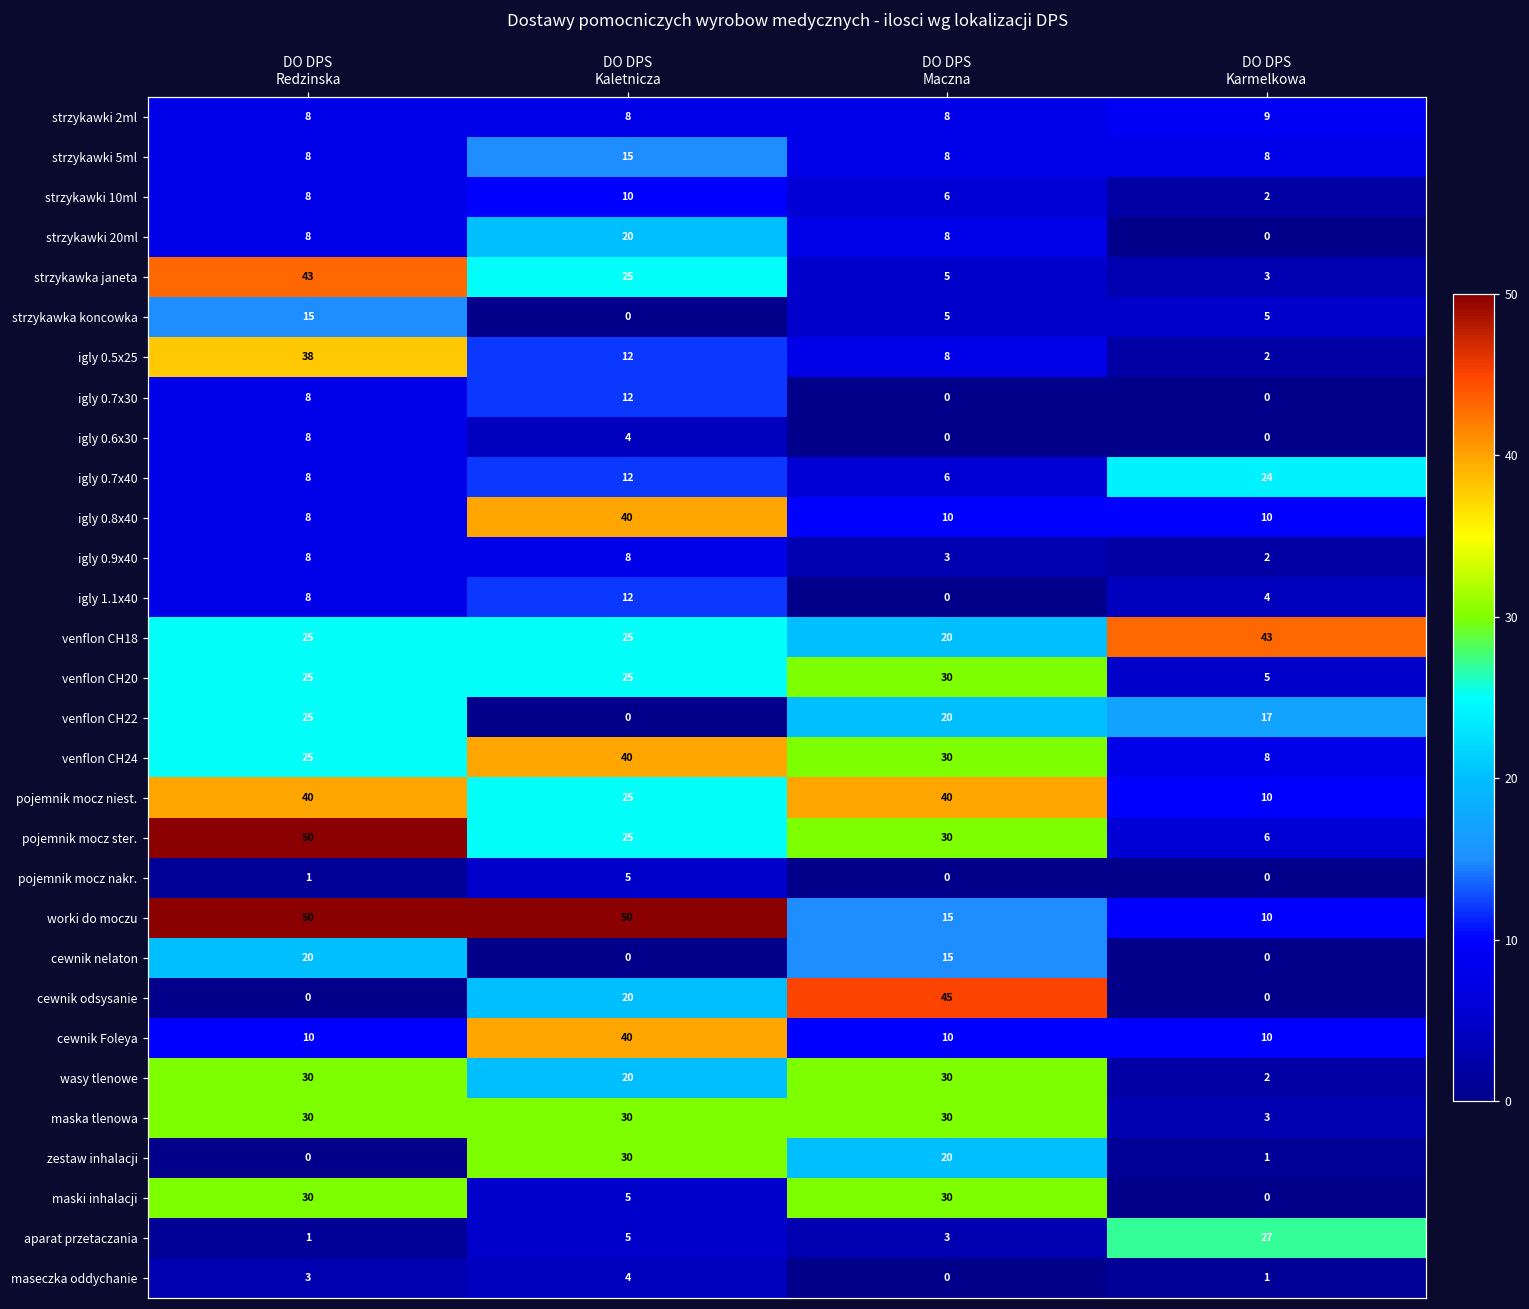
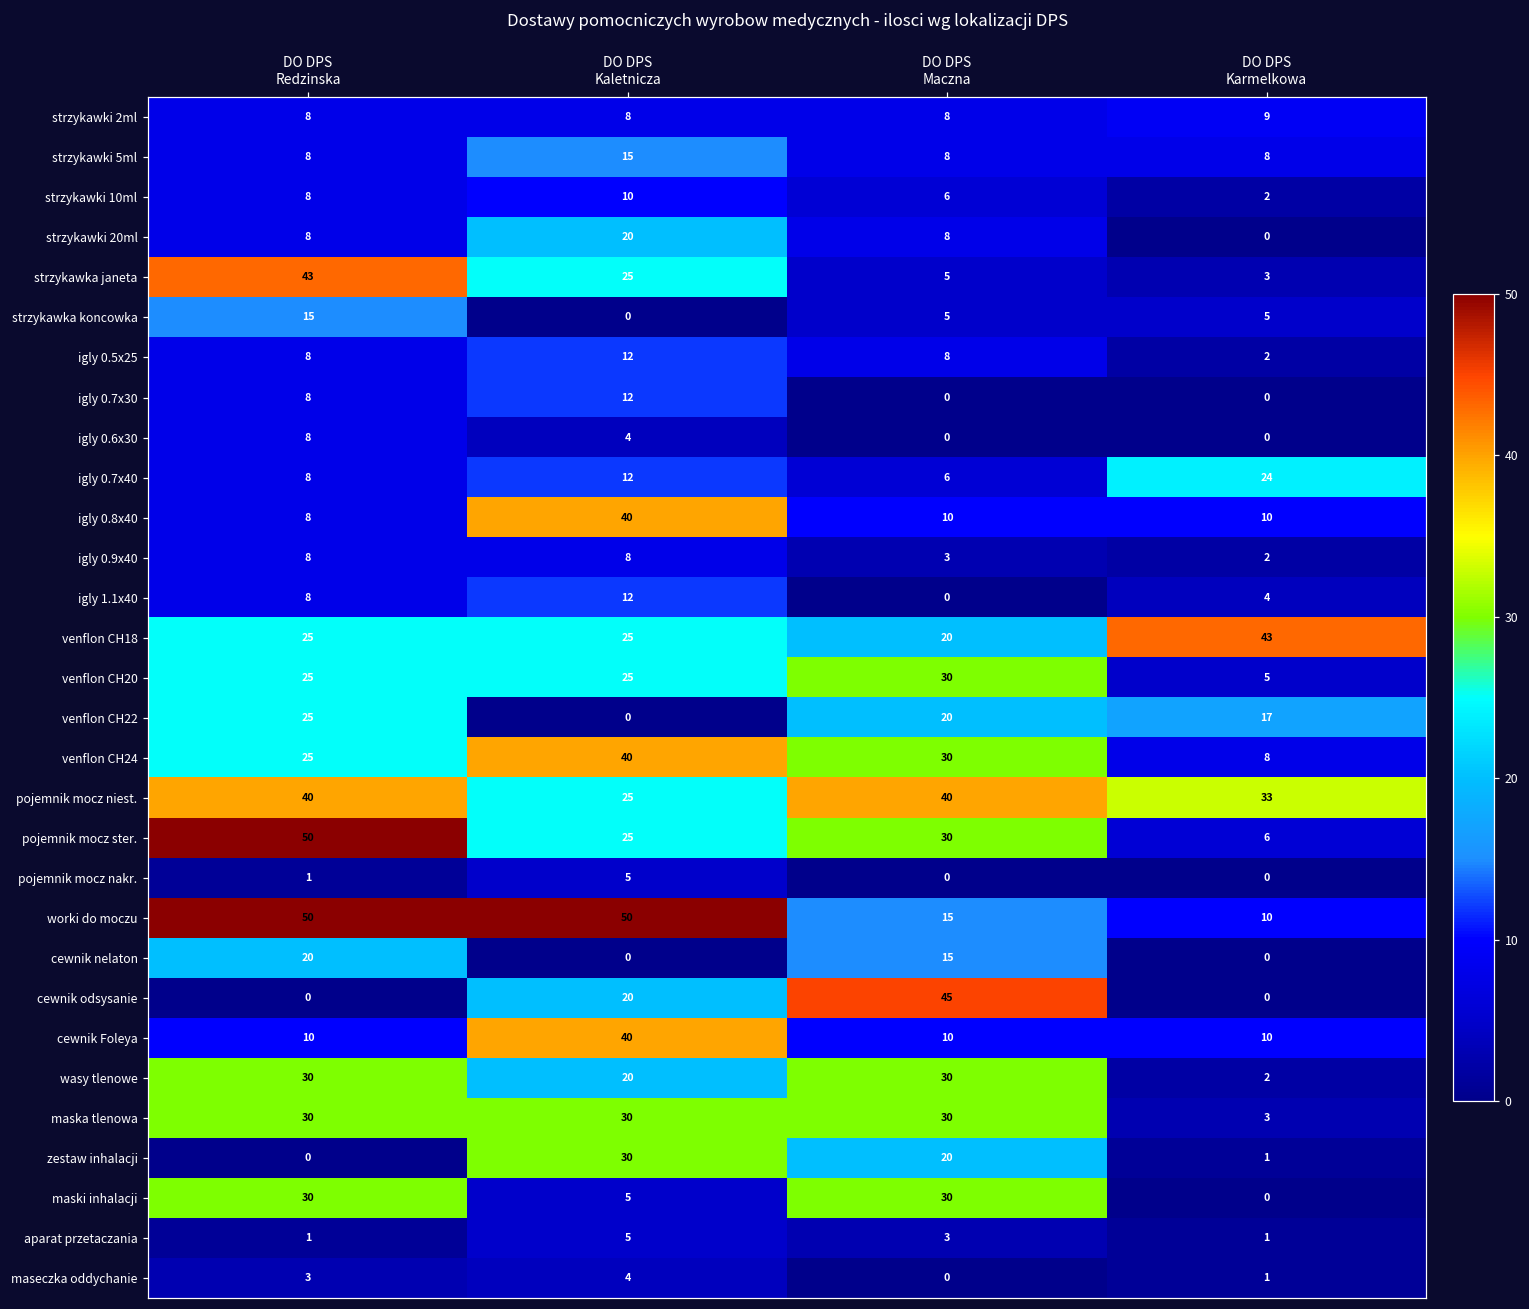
  {
    "strzykawki 2ml": {
      "DO DPS Redzinska": 8,
      "DO DPS Kaletnicza": 8,
      "DO DPS Maczna": 8,
      "DO DPS Karmelkowa": 9
    },
    "strzykawki 5ml": {
      "DO DPS Redzinska": 8,
      "DO DPS Kaletnicza": 15,
      "DO DPS Maczna": 8,
      "DO DPS Karmelkowa": 8
    },
    "strzykawki 10ml": {
      "DO DPS Redzinska": 8,
      "DO DPS Kaletnicza": 10,
      "DO DPS Maczna": 6,
      "DO DPS Karmelkowa": 2
    },
    "strzykawki 20ml": {
      "DO DPS Redzinska": 8,
      "DO DPS Kaletnicza": 20,
      "DO DPS Maczna": 8,
      "DO DPS Karmelkowa": 0
    },
    "strzykawka janeta": {
      "DO DPS Redzinska": 43,
      "DO DPS Kaletnicza": 25,
      "DO DPS Maczna": 5,
      "DO DPS Karmelkowa": 3
    },
    "strzykawka koncowka": {
      "DO DPS Redzinska": 15,
      "DO DPS Kaletnicza": 0,
      "DO DPS Maczna": 5,
      "DO DPS Karmelkowa": 5
    },
    "igly 0.5x25": {
-     "DO DPS Redzinska": 38,
+     "DO DPS Redzinska": 8,
      "DO DPS Kaletnicza": 12,
      "DO DPS Maczna": 8,
      "DO DPS Karmelkowa": 2
    },
    "igly 0.7x30": {
      "DO DPS Redzinska": 8,
      "DO DPS Kaletnicza": 12,
      "DO DPS Maczna": 0,
      "DO DPS Karmelkowa": 0
    },
    "igly 0.6x30": {
      "DO DPS Redzinska": 8,
      "DO DPS Kaletnicza": 4,
      "DO DPS Maczna": 0,
      "DO DPS Karmelkowa": 0
    },
    "igly 0.7x40": {
      "DO DPS Redzinska": 8,
      "DO DPS Kaletnicza": 12,
      "DO DPS Maczna": 6,
      "DO DPS Karmelkowa": 24
    },
    "igly 0.8x40": {
      "DO DPS Redzinska": 8,
      "DO DPS Kaletnicza": 40,
      "DO DPS Maczna": 10,
      "DO DPS Karmelkowa": 10
    },
    "igly 0.9x40": {
      "DO DPS Redzinska": 8,
      "DO DPS Kaletnicza": 8,
      "DO DPS Maczna": 3,
      "DO DPS Karmelkowa": 2
    },
    "igly 1.1x40": {
      "DO DPS Redzinska": 8,
      "DO DPS Kaletnicza": 12,
      "DO DPS Maczna": 0,
      "DO DPS Karmelkowa": 4
    },
    "venflon CH18": {
      "DO DPS Redzinska": 25,
      "DO DPS Kaletnicza": 25,
      "DO DPS Maczna": 20,
      "DO DPS Karmelkowa": 43
    },
    "venflon CH20": {
      "DO DPS Redzinska": 25,
      "DO DPS Kaletnicza": 25,
      "DO DPS Maczna": 30,
      "DO DPS Karmelkowa": 5
    },
    "venflon CH22": {
      "DO DPS Redzinska": 25,
      "DO DPS Kaletnicza": 0,
      "DO DPS Maczna": 20,
      "DO DPS Karmelkowa": 17
    },
    "venflon CH24": {
      "DO DPS Redzinska": 25,
      "DO DPS Kaletnicza": 40,
      "DO DPS Maczna": 30,
      "DO DPS Karmelkowa": 8
    },
    "pojemnik mocz niest.": {
      "DO DPS Redzinska": 40,
      "DO DPS Kaletnicza": 25,
      "DO DPS Maczna": 40,
-     "DO DPS Karmelkowa": 10
+     "DO DPS Karmelkowa": 33
    },
    "pojemnik mocz ster.": {
      "DO DPS Redzinska": 50,
      "DO DPS Kaletnicza": 25,
      "DO DPS Maczna": 30,
      "DO DPS Karmelkowa": 6
    },
    "pojemnik mocz nakr.": {
      "DO DPS Redzinska": 1,
      "DO DPS Kaletnicza": 5,
      "DO DPS Maczna": 0,
      "DO DPS Karmelkowa": 0
    },
    "worki do moczu": {
      "DO DPS Redzinska": 50,
      "DO DPS Kaletnicza": 50,
      "DO DPS Maczna": 15,
      "DO DPS Karmelkowa": 10
    },
    "cewnik nelaton": {
      "DO DPS Redzinska": 20,
      "DO DPS Kaletnicza": 0,
      "DO DPS Maczna": 15,
      "DO DPS Karmelkowa": 0
    },
    "cewnik odsysanie": {
      "DO DPS Redzinska": 0,
      "DO DPS Kaletnicza": 20,
      "DO DPS Maczna": 45,
      "DO DPS Karmelkowa": 0
    },
    "cewnik Foleya": {
      "DO DPS Redzinska": 10,
      "DO DPS Kaletnicza": 40,
      "DO DPS Maczna": 10,
      "DO DPS Karmelkowa": 10
    },
    "wasy tlenowe": {
      "DO DPS Redzinska": 30,
      "DO DPS Kaletnicza": 20,
      "DO DPS Maczna": 30,
      "DO DPS Karmelkowa": 2
    },
    "maska tlenowa": {
      "DO DPS Redzinska": 30,
      "DO DPS Kaletnicza": 30,
      "DO DPS Maczna": 30,
      "DO DPS Karmelkowa": 3
    },
    "zestaw inhalacji": {
      "DO DPS Redzinska": 0,
      "DO DPS Kaletnicza": 30,
      "DO DPS Maczna": 20,
      "DO DPS Karmelkowa": 1
    },
    "maski inhalacji": {
      "DO DPS Redzinska": 30,
      "DO DPS Kaletnicza": 5,
      "DO DPS Maczna": 30,
      "DO DPS Karmelkowa": 0
    },
    "aparat przetaczania": {
      "DO DPS Redzinska": 1,
      "DO DPS Kaletnicza": 5,
      "DO DPS Maczna": 3,
-     "DO DPS Karmelkowa": 27
+     "DO DPS Karmelkowa": 1
    },
    "maseczka oddychanie": {
      "DO DPS Redzinska": 3,
      "DO DPS Kaletnicza": 4,
      "DO DPS Maczna": 0,
      "DO DPS Karmelkowa": 1
    }
  }
